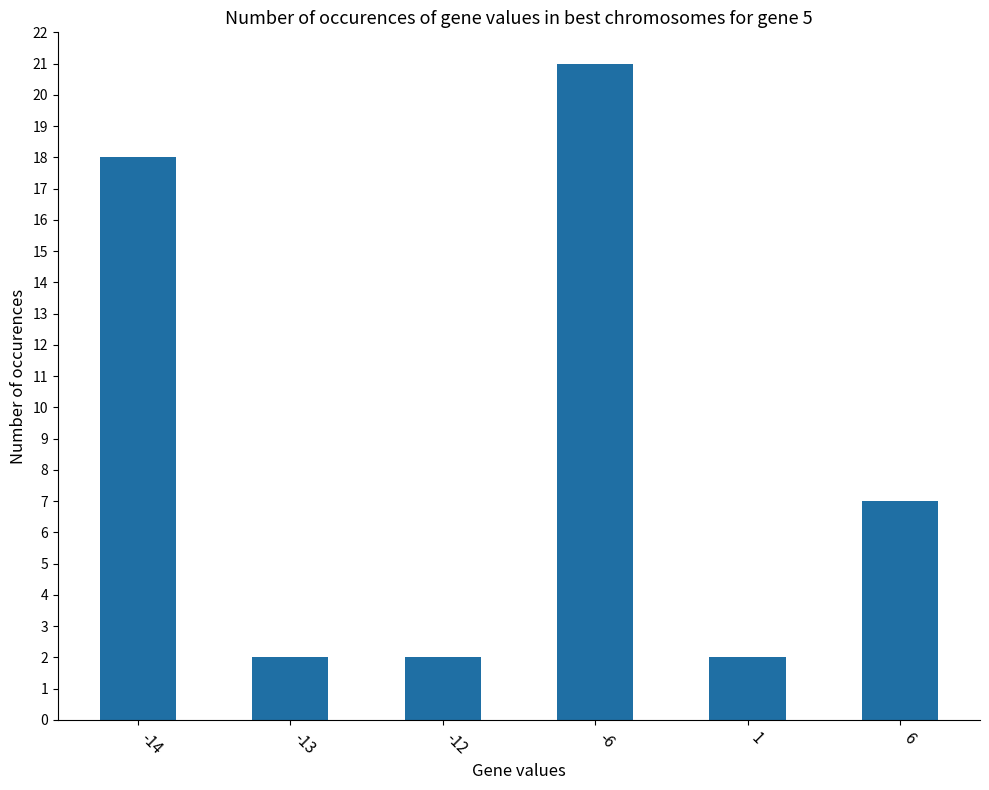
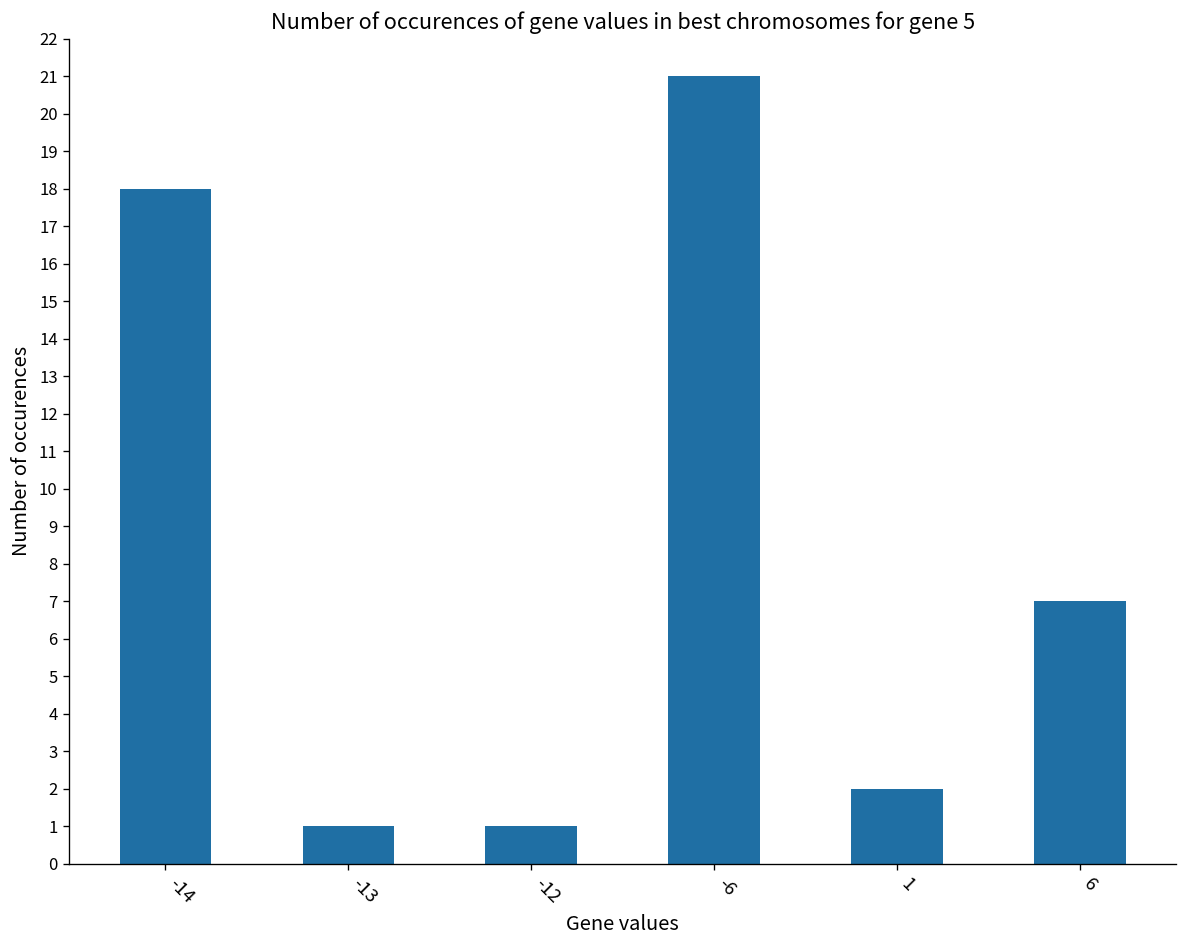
  {
    "-14": 18,
-   "-13": 2,
-   "-12": 2,
+   "-13": 1,
+   "-12": 1,
    "-6": 21,
    "1": 2,
    "6": 7
  }
